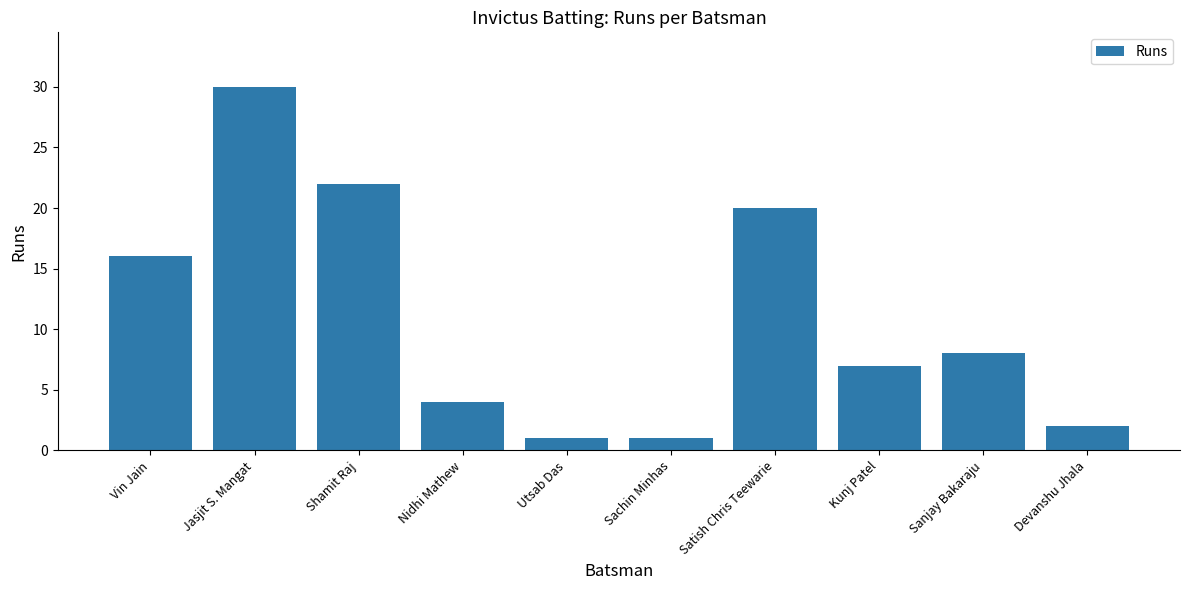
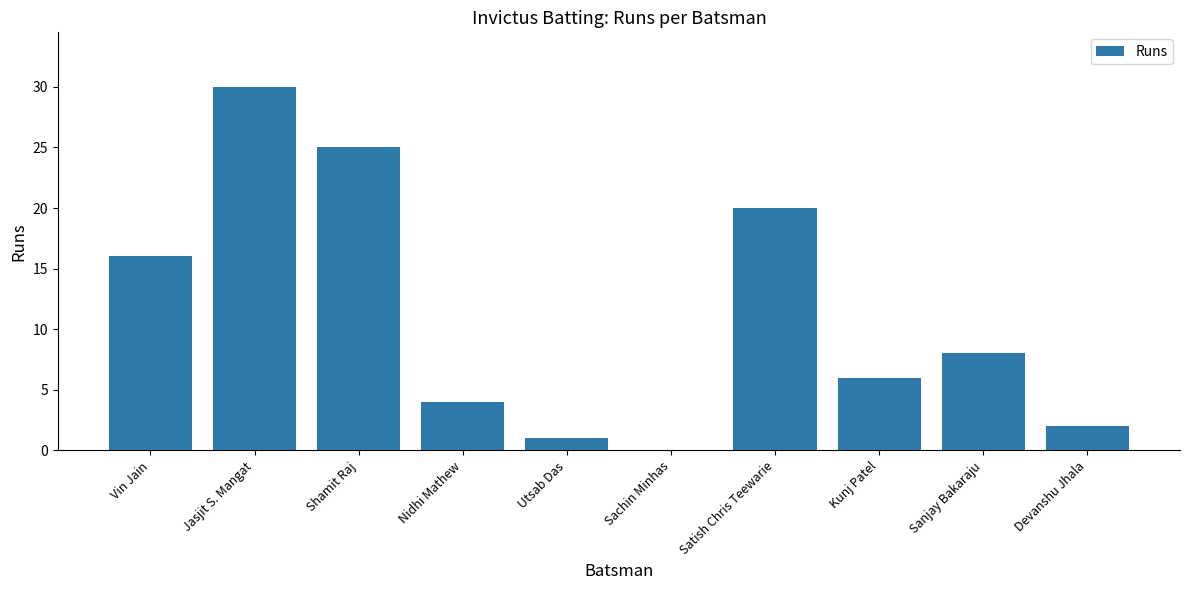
  {
    "Vin Jain": 16,
    "Jasjit S. Mangat": 30,
-   "Shamit Raj": 22,
+   "Shamit Raj": 25,
    "Nidhi Mathew": 4,
    "Utsab Das": 1,
-   "Sachin Minhas": 1,
+   "Sachin Minhas": 0,
    "Satish Chris Teewarie": 20,
-   "Kunj Patel": 7,
+   "Kunj Patel": 6,
    "Sanjay Bakaraju": 8,
    "Devanshu Jhala": 2
  }
